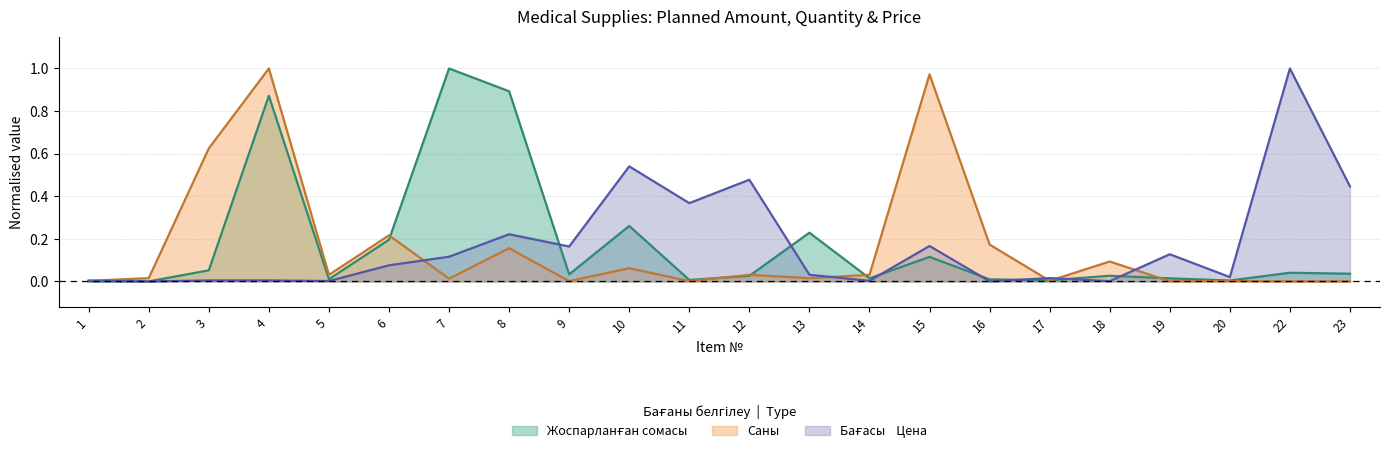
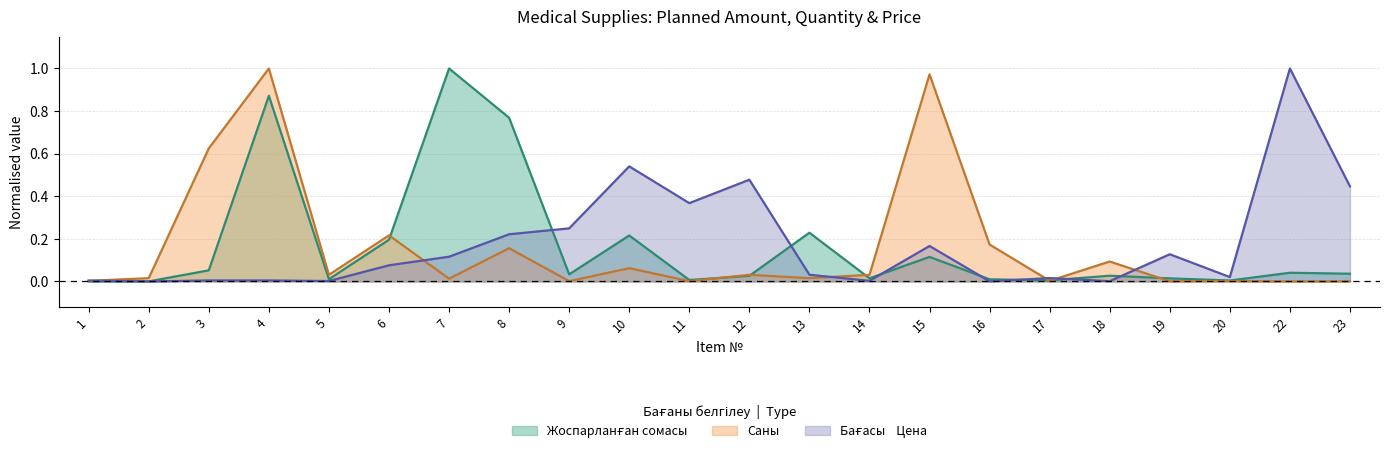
  {
    "Жоспарланған сомасы": {
      "3": 0.05,
      "4": 0.87,
      "6": 0.20,
      "7": 1.00,
-     "8": 0.89,
+     "8": 0.77,
      "9": 0.03,
-     "10": 0.26,
+     "10": 0.22,
      "13": 0.23,
      "15": 0.12,
      "18": 0.03,
      "19": 0.01,
      "22": 0.04,
      "23": 0.04
    },
    "Саны": {
      "2": 0.02,
      "3": 0.62,
      "4": 1.00,
      "5": 0.03,
      "6": 0.22,
      "7": 0.01,
      "8": 0.16,
      "9": 0.00,
      "10": 0.06,
      "13": 0.02,
      "14": 0.03,
      "15": 0.97,
      "16": 0.17,
      "18": 0.09,
      "19": 0.00,
      "22": 0.00,
      "23": 0.00
    },
    "Бағасы Цена": {
      "3": 0.00,
      "4": 0.00,
      "6": 0.08,
      "7": 0.12,
      "8": 0.22,
-     "9": 0.16,
+     "9": 0.25,
      "10": 0.54,
      "11": 0.37,
      "12": 0.48,
      "13": 0.03,
      "15": 0.17,
      "18": 0.00,
      "19": 0.13,
      "20": 0.02,
      "22": 1.00,
      "23": 0.45
    }
  }
